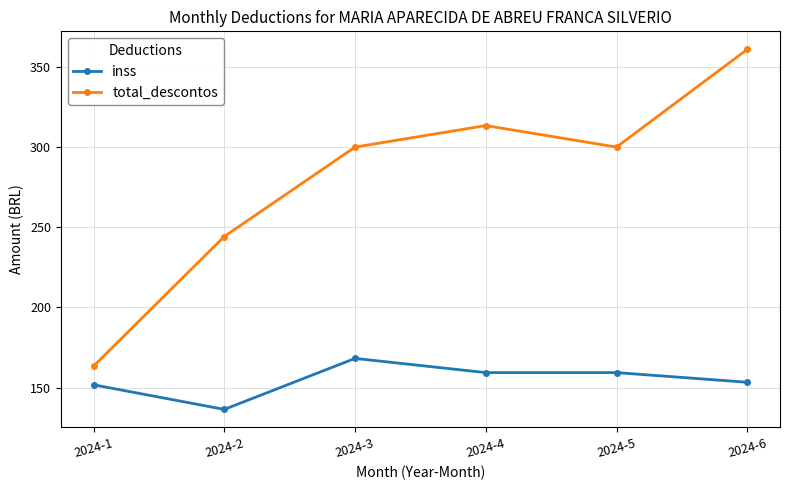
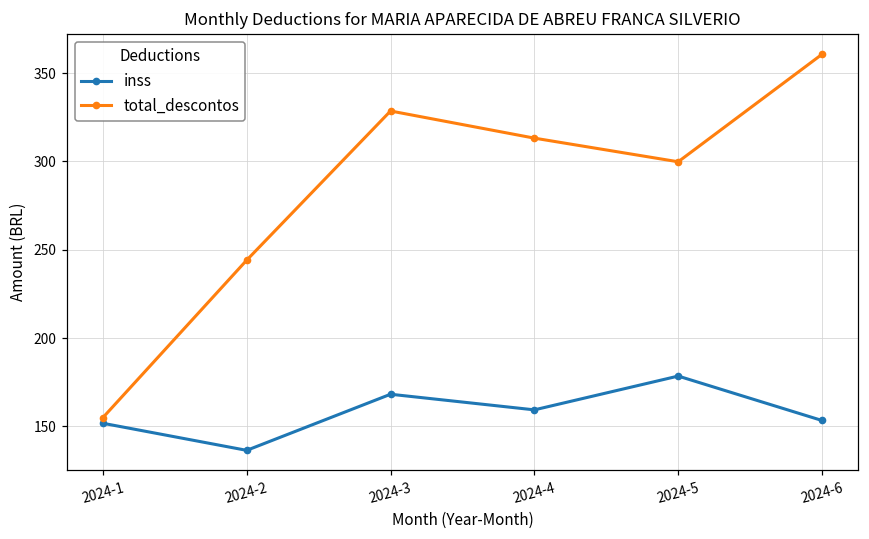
  {
    "inss": {
      "2024-1": 152,
      "2024-2": 136,
      "2024-3": 168,
      "2024-4": 159,
-     "2024-5": 159,
+     "2024-5": 179,
      "2024-6": 153
    },
    "total_descontos": {
-     "2024-1": 163,
+     "2024-1": 155,
      "2024-2": 244,
-     "2024-3": 300,
+     "2024-3": 329,
      "2024-4": 313,
      "2024-5": 300,
      "2024-6": 361
    }
  }
